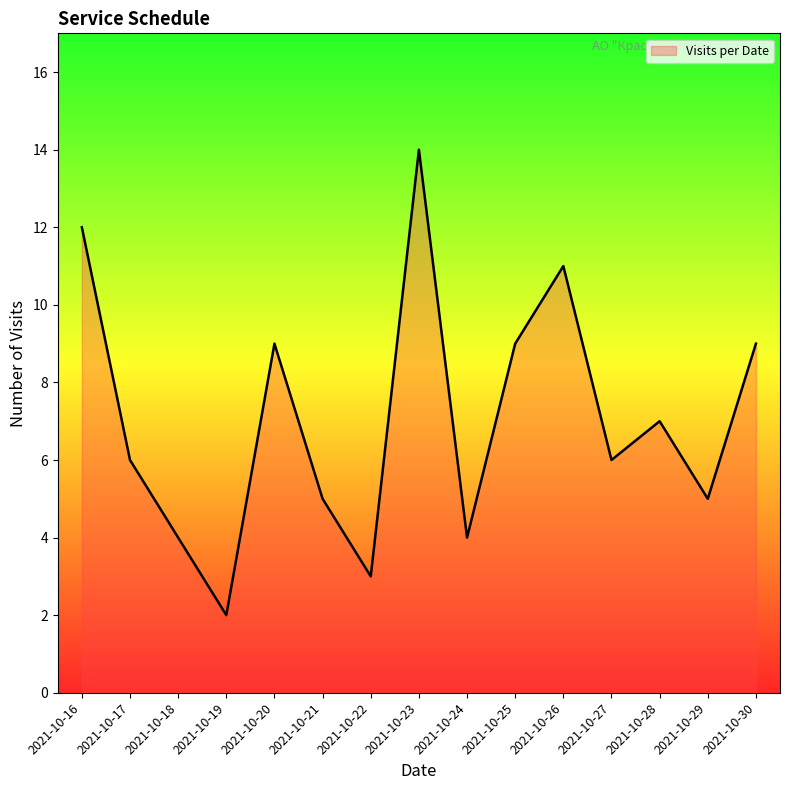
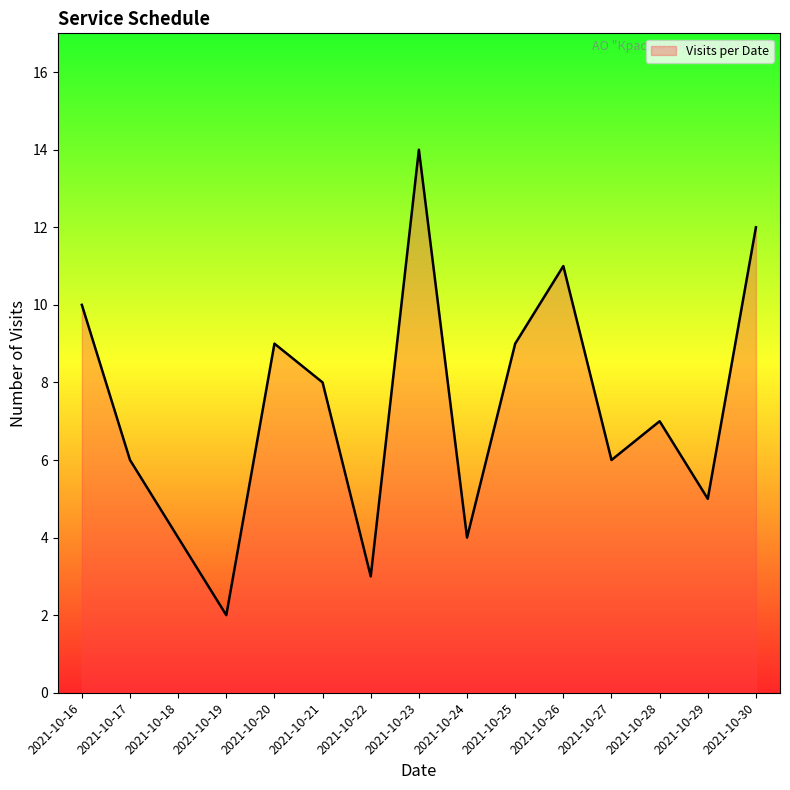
  {
-   "2021-10-16": 12,
+   "2021-10-16": 10,
    "2021-10-17": 6,
    "2021-10-18": 4,
    "2021-10-19": 2,
    "2021-10-20": 9,
-   "2021-10-21": 5,
+   "2021-10-21": 8,
    "2021-10-22": 3,
    "2021-10-23": 14,
    "2021-10-24": 4,
    "2021-10-25": 9,
    "2021-10-26": 11,
    "2021-10-27": 6,
    "2021-10-28": 7,
    "2021-10-29": 5,
-   "2021-10-30": 9
+   "2021-10-30": 12
  }
